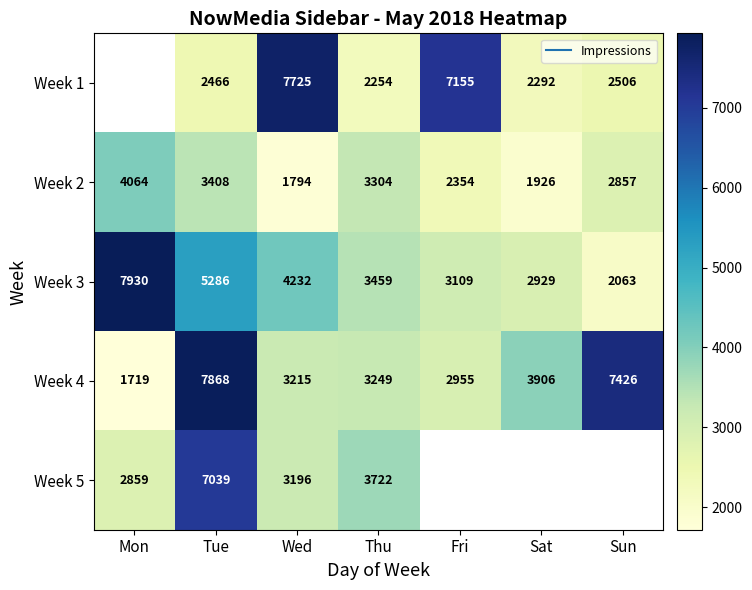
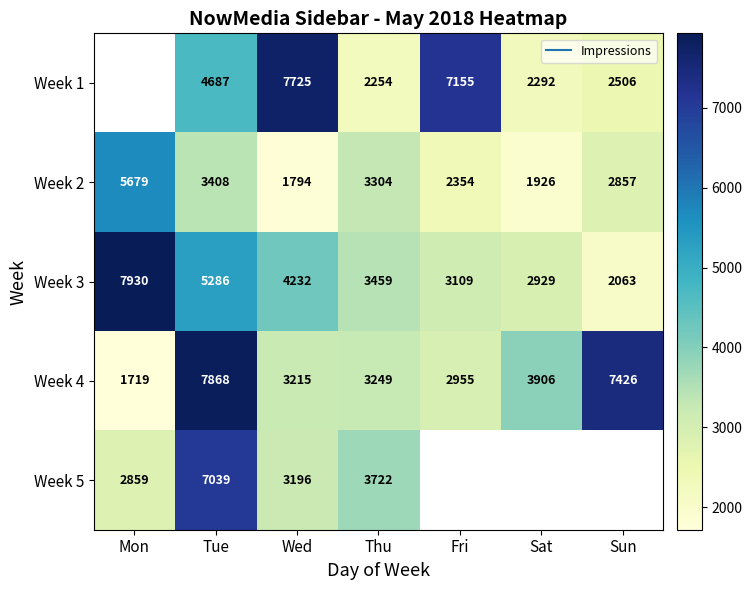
  {
    "Week 1": {
-     "Tue": 2466,
+     "Tue": 4687,
      "Wed": 7725,
      "Thu": 2254,
      "Fri": 7155,
      "Sat": 2292,
      "Sun": 2506
    },
    "Week 2": {
-     "Mon": 4064,
+     "Mon": 5679,
      "Tue": 3408,
      "Wed": 1794,
      "Thu": 3304,
      "Fri": 2354,
      "Sat": 1926,
      "Sun": 2857
    },
    "Week 3": {
      "Mon": 7930,
      "Tue": 5286,
      "Wed": 4232,
      "Thu": 3459,
      "Fri": 3109,
      "Sat": 2929,
      "Sun": 2063
    },
    "Week 4": {
      "Mon": 1719,
      "Tue": 7868,
      "Wed": 3215,
      "Thu": 3249,
      "Fri": 2955,
      "Sat": 3906,
      "Sun": 7426
    },
    "Week 5": {
      "Mon": 2859,
      "Tue": 7039,
      "Wed": 3196,
      "Thu": 3722
    }
  }
